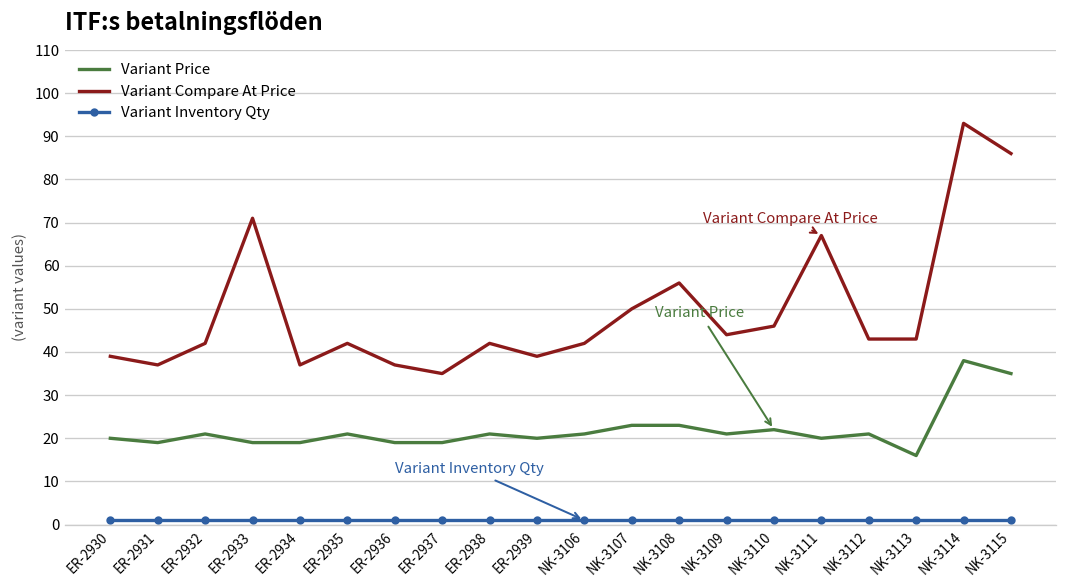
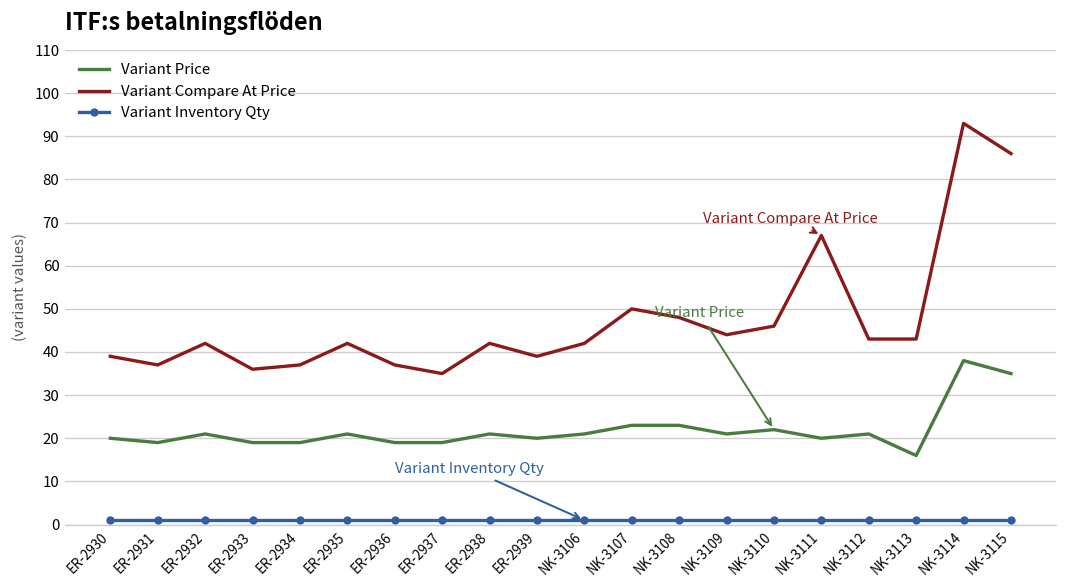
  {
    "Variant Price": {
      "ER-2930": 20,
      "ER-2931": 19,
      "ER-2932": 21,
      "ER-2933": 19,
      "ER-2934": 19,
      "ER-2935": 21,
      "ER-2936": 19,
      "ER-2937": 19,
      "ER-2938": 21,
      "ER-2939": 20,
      "NK-3106": 21,
      "NK-3107": 23,
      "NK-3108": 23,
      "NK-3109": 21,
      "NK-3110": 22,
      "NK-3111": 20,
      "NK-3112": 21,
      "NK-3113": 16,
      "NK-3114": 38,
      "NK-3115": 35
    },
    "Variant Compare At Price": {
      "ER-2930": 39,
      "ER-2931": 37,
      "ER-2932": 42,
-     "ER-2933": 71,
+     "ER-2933": 36,
      "ER-2934": 37,
      "ER-2935": 42,
      "ER-2936": 37,
      "ER-2937": 35,
      "ER-2938": 42,
      "ER-2939": 39,
      "NK-3106": 42,
      "NK-3107": 50,
-     "NK-3108": 56,
+     "NK-3108": 48,
      "NK-3109": 44,
      "NK-3110": 46,
      "NK-3111": 67,
      "NK-3112": 43,
      "NK-3113": 43,
      "NK-3114": 93,
      "NK-3115": 86
    },
    "Variant Inventory Qty": {
      "ER-2930": 1,
      "ER-2931": 1,
      "ER-2932": 1,
      "ER-2933": 1,
      "ER-2934": 1,
      "ER-2935": 1,
      "ER-2936": 1,
      "ER-2937": 1,
      "ER-2938": 1,
      "ER-2939": 1,
      "NK-3106": 1,
      "NK-3107": 1,
      "NK-3108": 1,
      "NK-3109": 1,
      "NK-3110": 1,
      "NK-3111": 1,
      "NK-3112": 1,
      "NK-3113": 1,
      "NK-3114": 1,
      "NK-3115": 1
    }
  }
